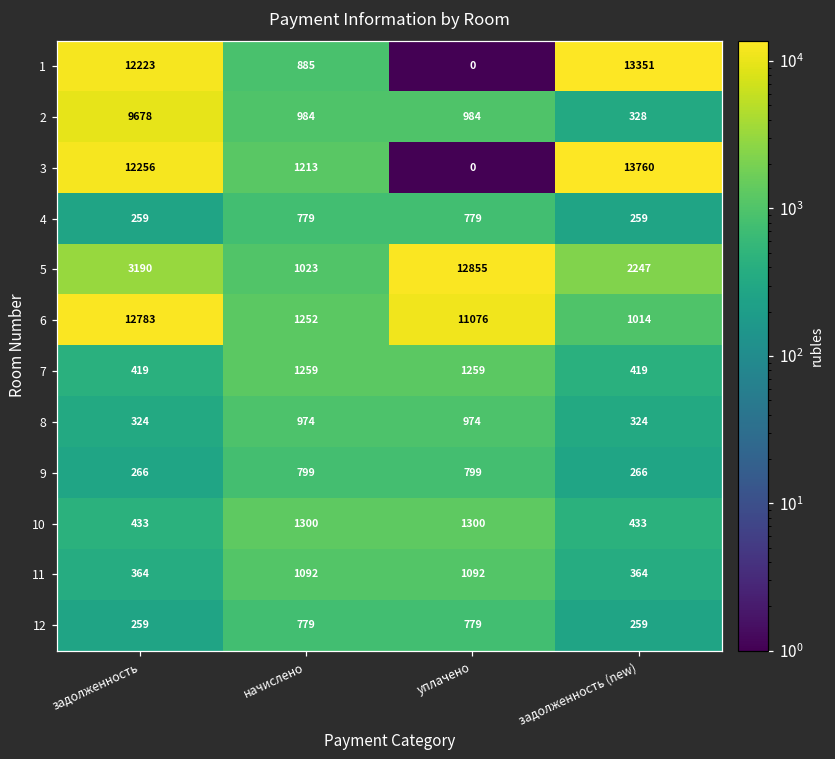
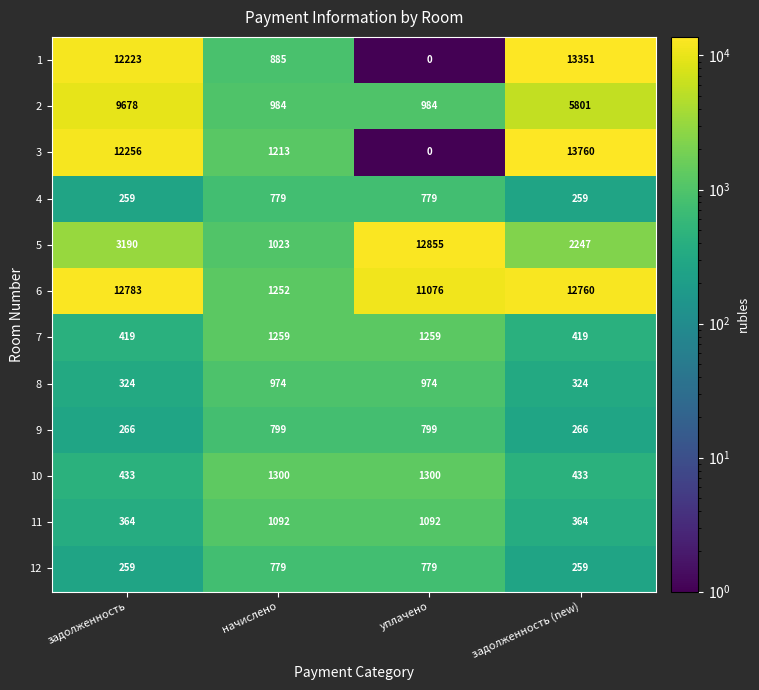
  {
    "1": {
      "задолженность": 12223,
      "начислено": 885,
      "уплачено": 0,
      "задолженность (new)": 13351
    },
    "2": {
      "задолженность": 9678,
      "начислено": 984,
      "уплачено": 984,
-     "задолженность (new)": 328
+     "задолженность (new)": 5801
    },
    "3": {
      "задолженность": 12256,
      "начислено": 1213,
      "уплачено": 0,
      "задолженность (new)": 13760
    },
    "4": {
      "задолженность": 259,
      "начислено": 779,
      "уплачено": 779,
      "задолженность (new)": 259
    },
    "5": {
      "задолженность": 3190,
      "начислено": 1023,
      "уплачено": 12855,
      "задолженность (new)": 2247
    },
    "6": {
      "задолженность": 12783,
      "начислено": 1252,
      "уплачено": 11076,
-     "задолженность (new)": 1014
+     "задолженность (new)": 12760
    },
    "7": {
      "задолженность": 419,
      "начислено": 1259,
      "уплачено": 1259,
      "задолженность (new)": 419
    },
    "8": {
      "задолженность": 324,
      "начислено": 974,
      "уплачено": 974,
      "задолженность (new)": 324
    },
    "9": {
      "задолженность": 266,
      "начислено": 799,
      "уплачено": 799,
      "задолженность (new)": 266
    },
    "10": {
      "задолженность": 433,
      "начислено": 1300,
      "уплачено": 1300,
      "задолженность (new)": 433
    },
    "11": {
      "задолженность": 364,
      "начислено": 1092,
      "уплачено": 1092,
      "задолженность (new)": 364
    },
    "12": {
      "задолженность": 259,
      "начислено": 779,
      "уплачено": 779,
      "задолженность (new)": 259
    }
  }
